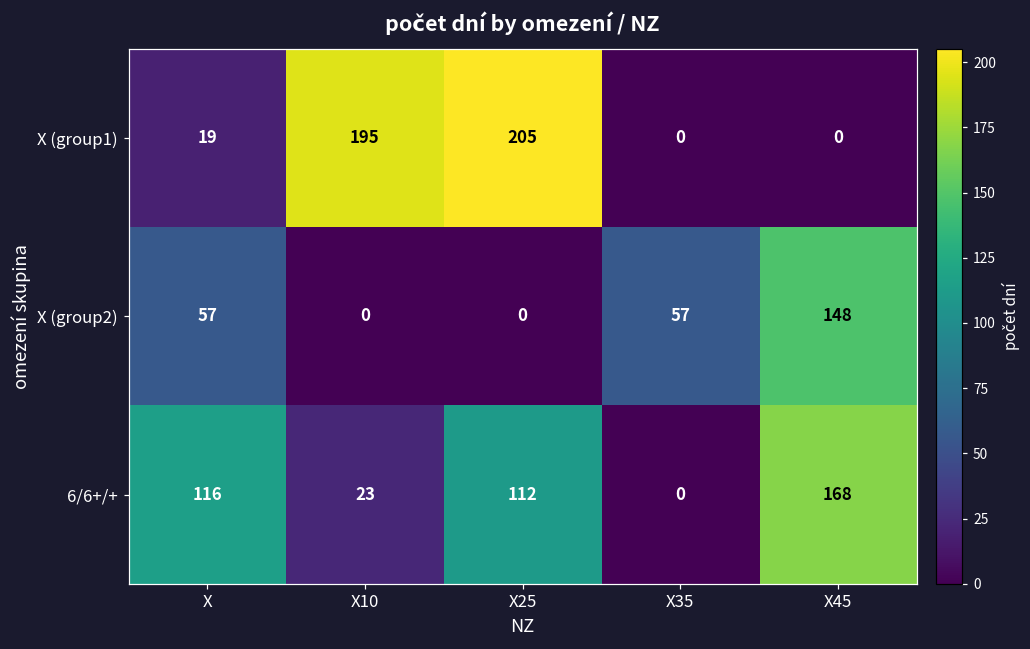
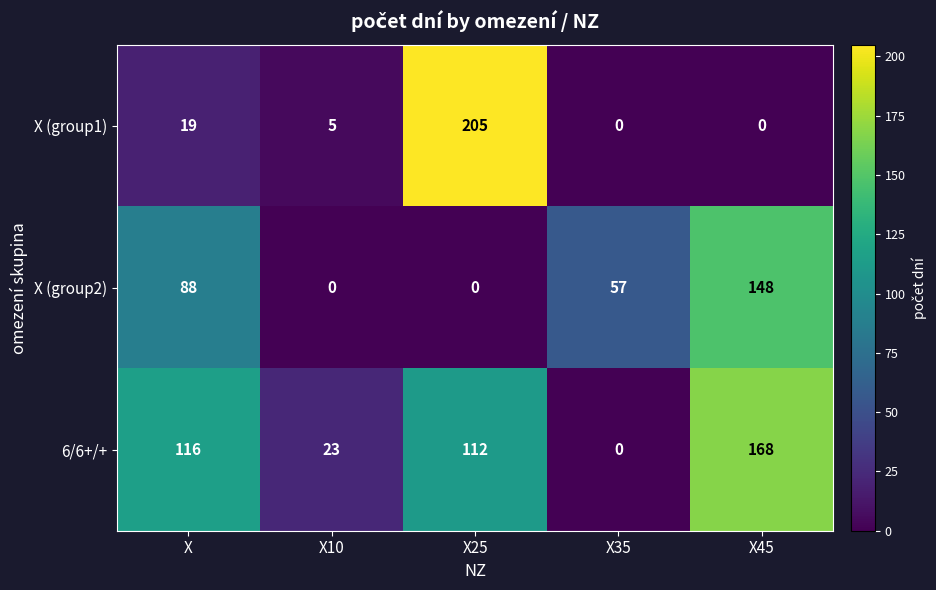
  {
    "X (group1)": {
      "X": 19,
-     "X10": 195,
+     "X10": 5,
      "X25": 205,
      "X35": 0,
      "X45": 0
    },
    "X (group2)": {
-     "X": 57,
+     "X": 88,
      "X10": 0,
      "X25": 0,
      "X35": 57,
      "X45": 148
    },
    "6/6+/+": {
      "X": 116,
      "X10": 23,
      "X25": 112,
      "X35": 0,
      "X45": 168
    }
  }
